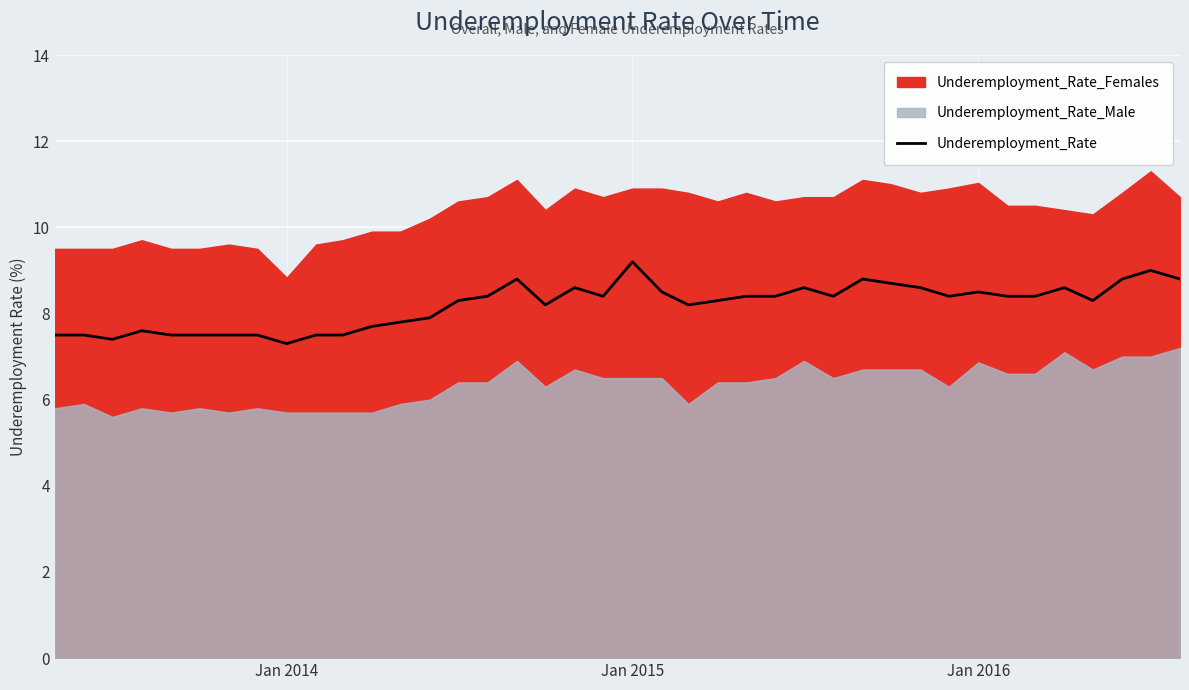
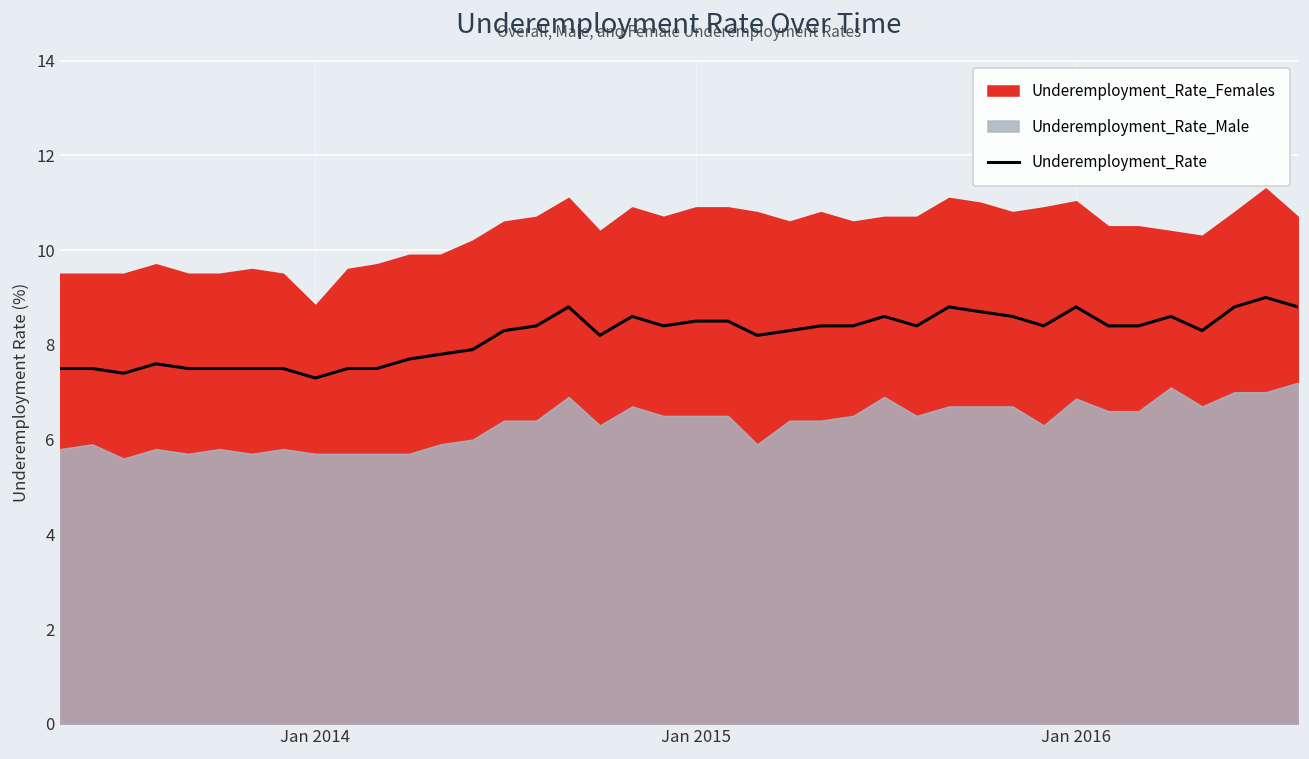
  {
    "Underemployment_Rate": {
      "Jan 2014": 7.3,
-     "Jan 2015": 9.2,
-     "Jan 2016": 8.5
+     "Jan 2015": 8.5,
+     "Jan 2016": 8.8
    }
  }
